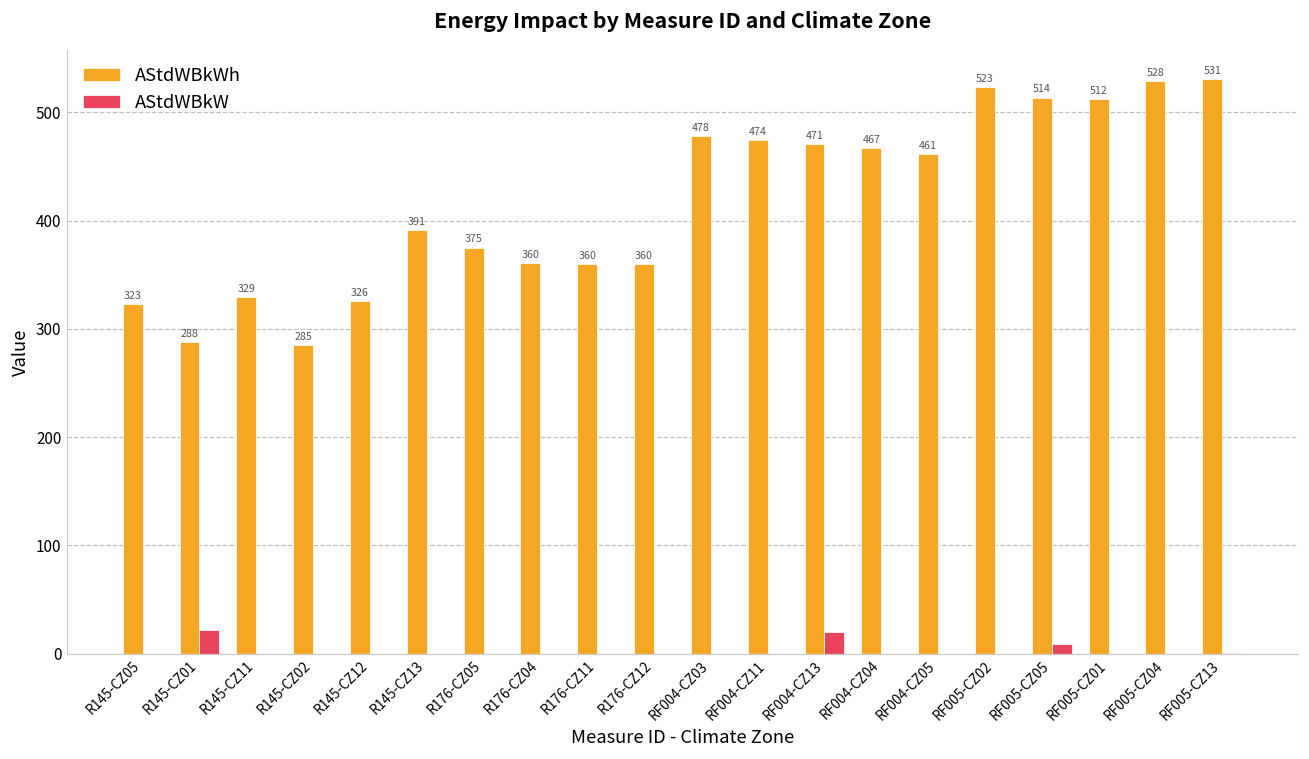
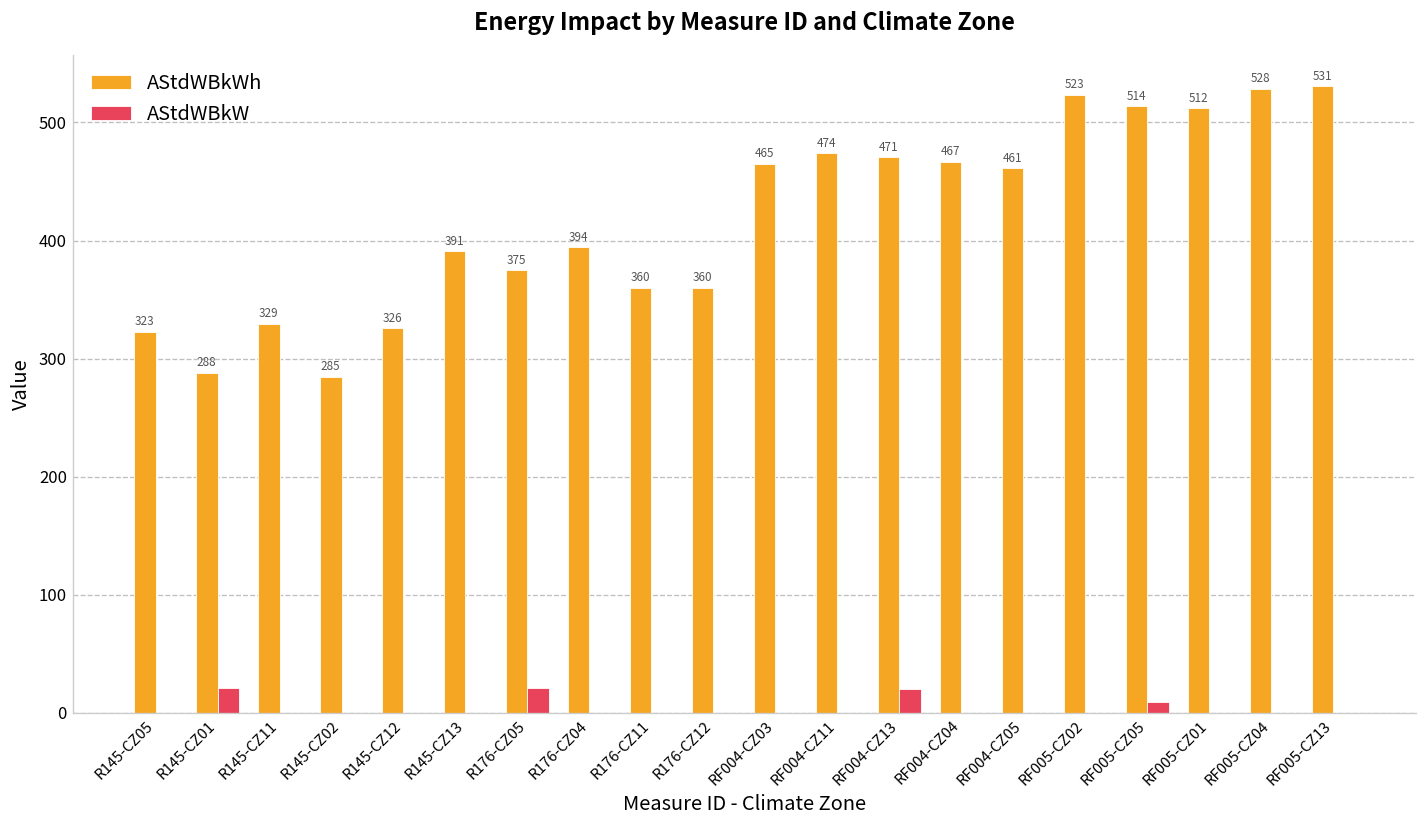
  {
    "AStdWBkWh": {
      "R145-CZ05": 323,
      "R145-CZ01": 288,
      "R145-CZ11": 329,
      "R145-CZ02": 285,
      "R145-CZ12": 326,
      "R145-CZ13": 391,
      "R176-CZ05": 375,
-     "R176-CZ04": 360,
+     "R176-CZ04": 394,
      "R176-CZ11": 360,
      "R176-CZ12": 360,
-     "RF004-CZ03": 478,
+     "RF004-CZ03": 465,
      "RF004-CZ11": 474,
      "RF004-CZ13": 471,
      "RF004-CZ04": 467,
      "RF004-CZ05": 461,
      "RF005-CZ02": 523,
      "RF005-CZ05": 514,
      "RF005-CZ01": 512,
      "RF005-CZ04": 528,
      "RF005-CZ13": 531
    },
    "AStdWBkW": {
      "R145-CZ01": 20,
-     "R176-CZ05": 0,
+     "R176-CZ05": 20,
      "RF004-CZ13": 20,
      "RF005-CZ05": 10
    }
  }
